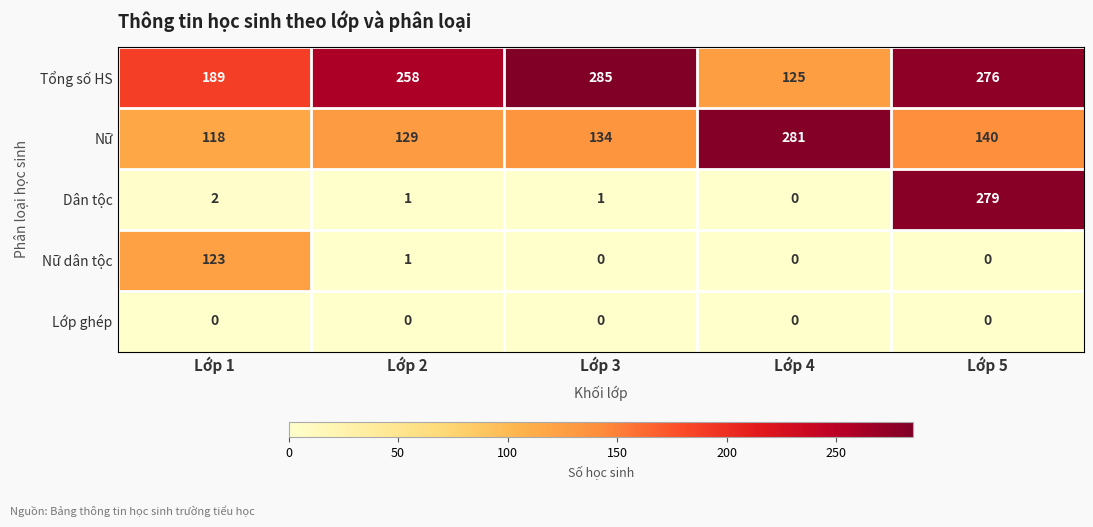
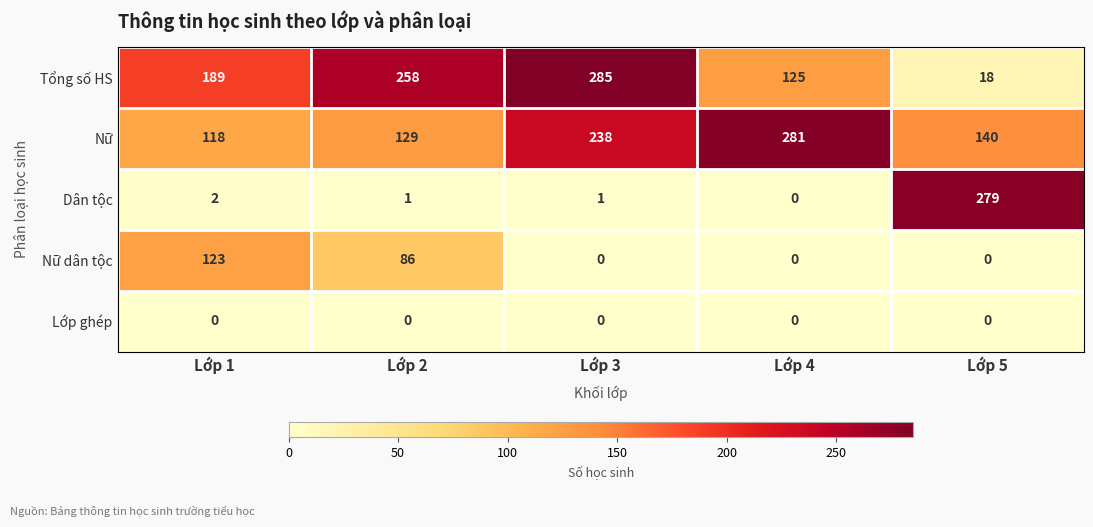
  {
    "Tổng số HS": {
      "Lớp 1": 189,
      "Lớp 2": 258,
      "Lớp 3": 285,
      "Lớp 4": 125,
-     "Lớp 5": 276
+     "Lớp 5": 18
    },
    "Nữ": {
      "Lớp 1": 118,
      "Lớp 2": 129,
-     "Lớp 3": 134,
+     "Lớp 3": 238,
      "Lớp 4": 281,
      "Lớp 5": 140
    },
    "Dân tộc": {
      "Lớp 1": 2,
      "Lớp 2": 1,
      "Lớp 3": 1,
      "Lớp 4": 0,
      "Lớp 5": 279
    },
    "Nữ dân tộc": {
      "Lớp 1": 123,
-     "Lớp 2": 1,
+     "Lớp 2": 86,
      "Lớp 3": 0,
      "Lớp 4": 0,
      "Lớp 5": 0
    },
    "Lớp ghép": {
      "Lớp 1": 0,
      "Lớp 2": 0,
      "Lớp 3": 0,
      "Lớp 4": 0,
      "Lớp 5": 0
    }
  }
